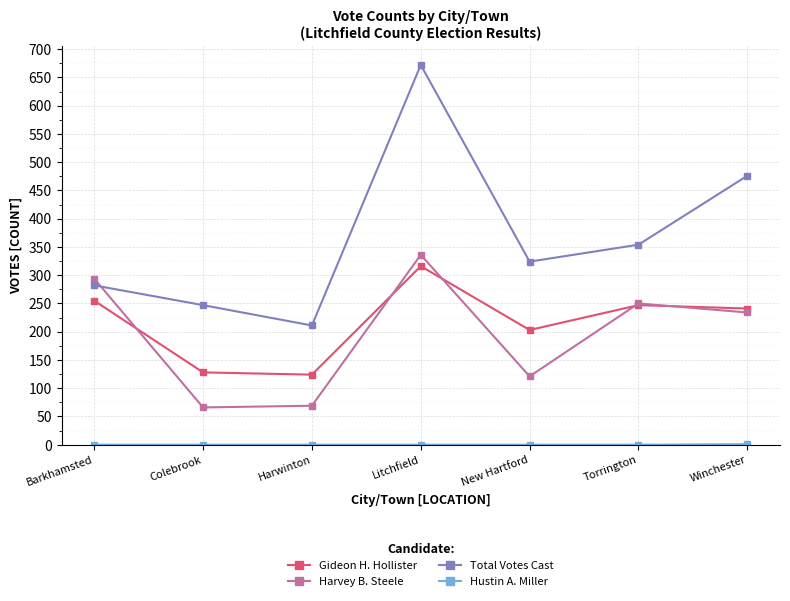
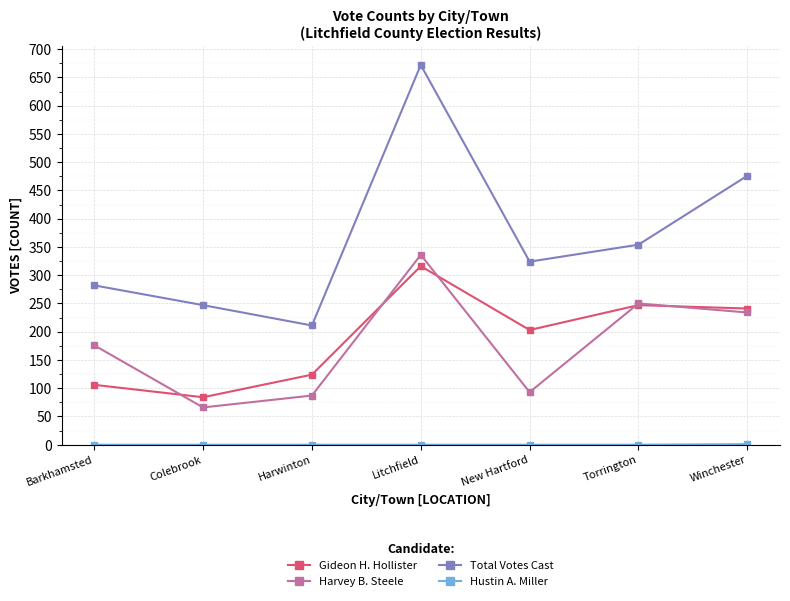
  {
    "Gideon H. Hollister": {
-     "Barkhamsted": 260,
-     "Colebrook": 130,
+     "Barkhamsted": 110,
+     "Colebrook": 80,
      "Harwinton": 120,
      "Litchfield": 320,
      "New Hartford": 200,
      "Winchester": 240
    },
    "Harvey B. Steele": {
-     "Barkhamsted": 290,
+     "Barkhamsted": 180,
      "Colebrook": 70,
-     "Harwinton": 70,
+     "Harwinton": 90,
      "Litchfield": 340,
-     "New Hartford": 120,
+     "New Hartford": 90,
      "Winchester": 230
    }
  }
